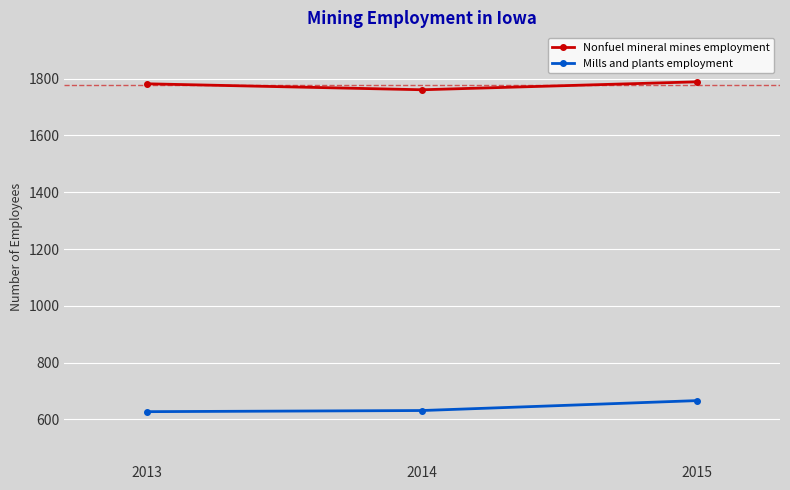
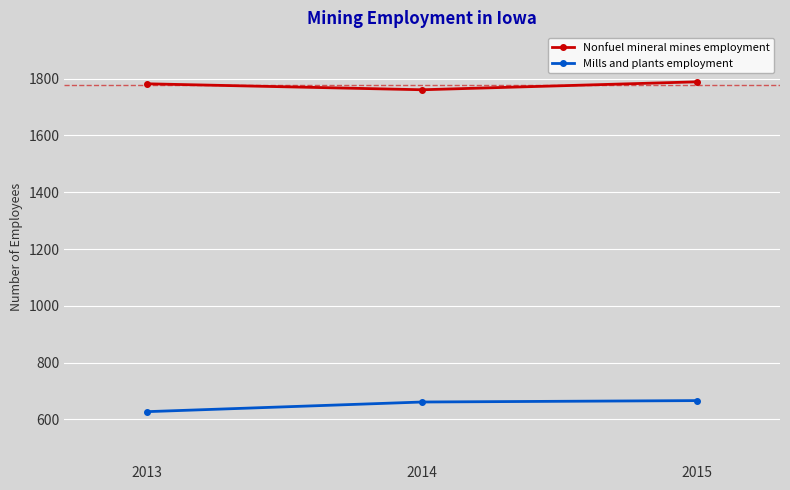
  {
    "Nonfuel mineral mines employment": {
      "2013": 1780,
      "2014": 1760,
      "2015": 1790
    },
    "Mills and plants employment": {
      "2013": 630,
-     "2014": 630,
+     "2014": 660,
      "2015": 670
    }
  }
